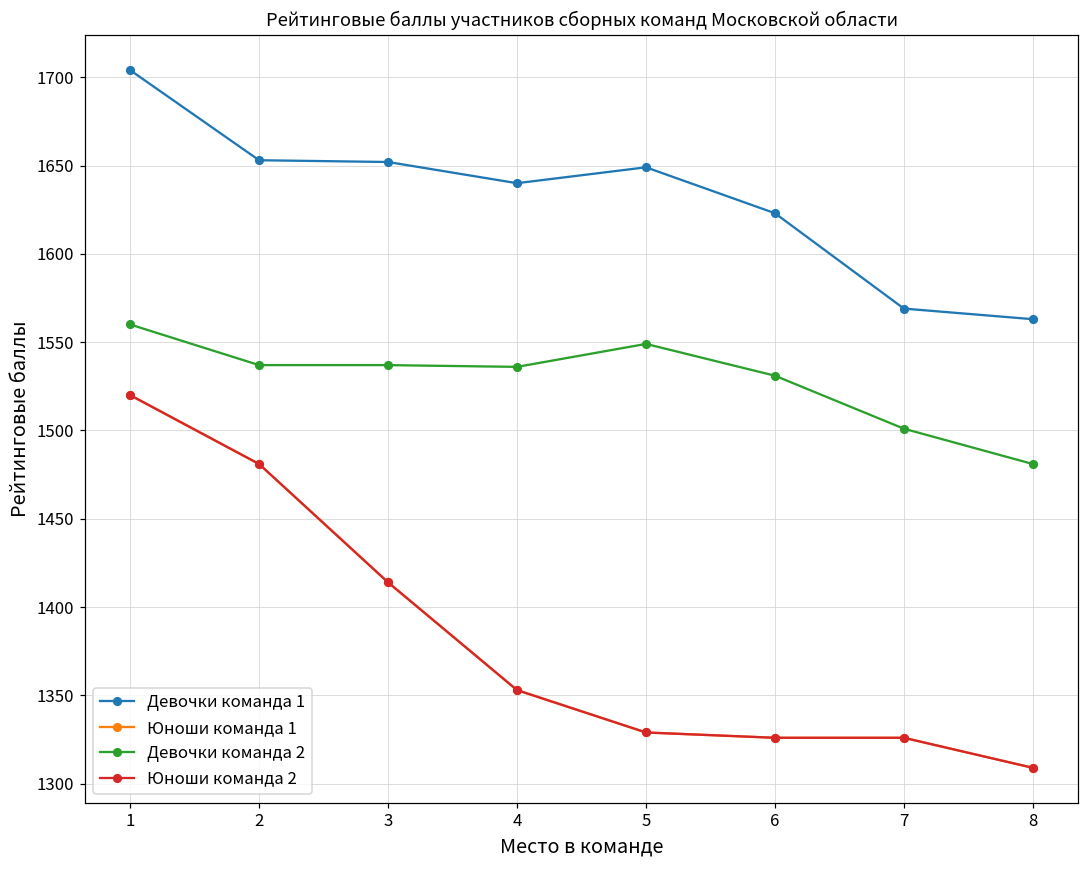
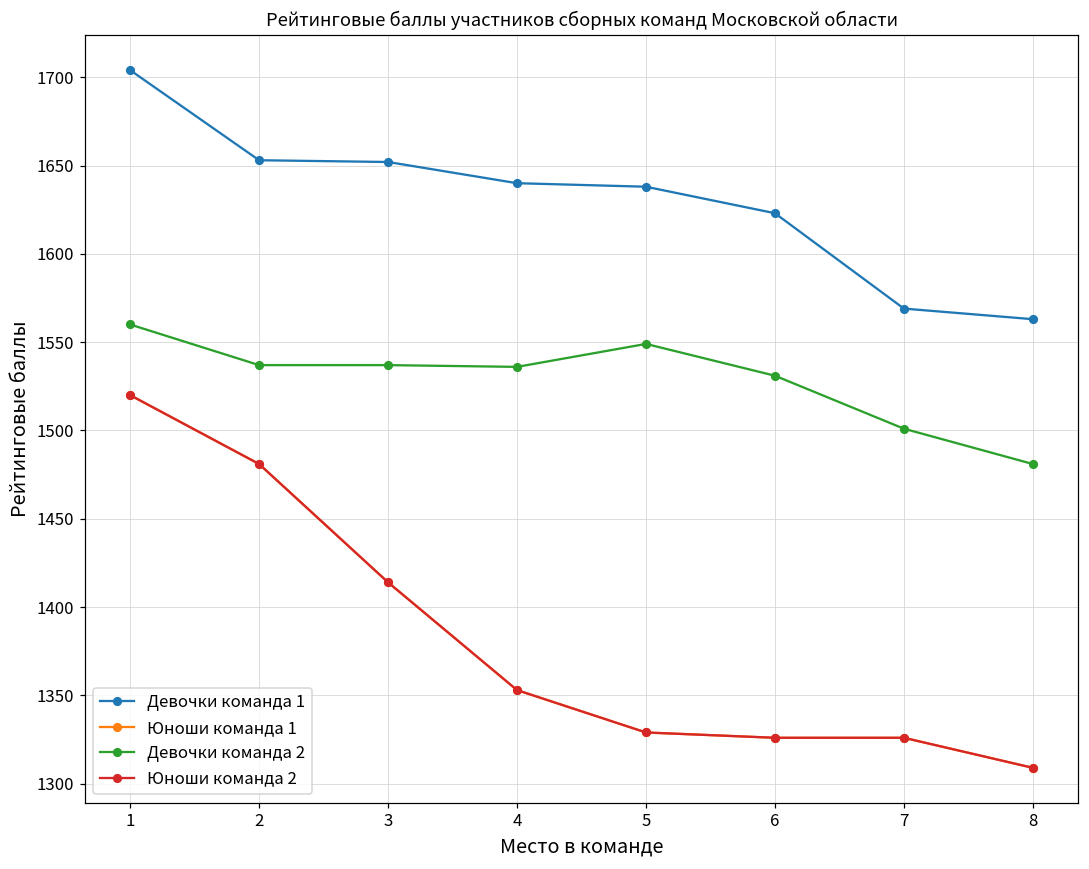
  {
    "Девочки команда 1": {
      "1": 1704,
      "2": 1653,
      "3": 1652,
      "4": 1640,
-     "5": 1649,
+     "5": 1638,
      "6": 1623,
      "7": 1569,
      "8": 1563
    },
    "Юноши команда 2": {
      "1": 1520,
      "2": 1481,
      "3": 1414,
      "4": 1353,
      "5": 1329,
      "6": 1326,
      "7": 1326,
      "8": 1309
    },
    "Девочки команда 2": {
      "1": 1560,
      "2": 1537,
      "3": 1537,
      "4": 1536,
      "5": 1549,
      "6": 1531,
      "7": 1501,
      "8": 1481
    }
  }
